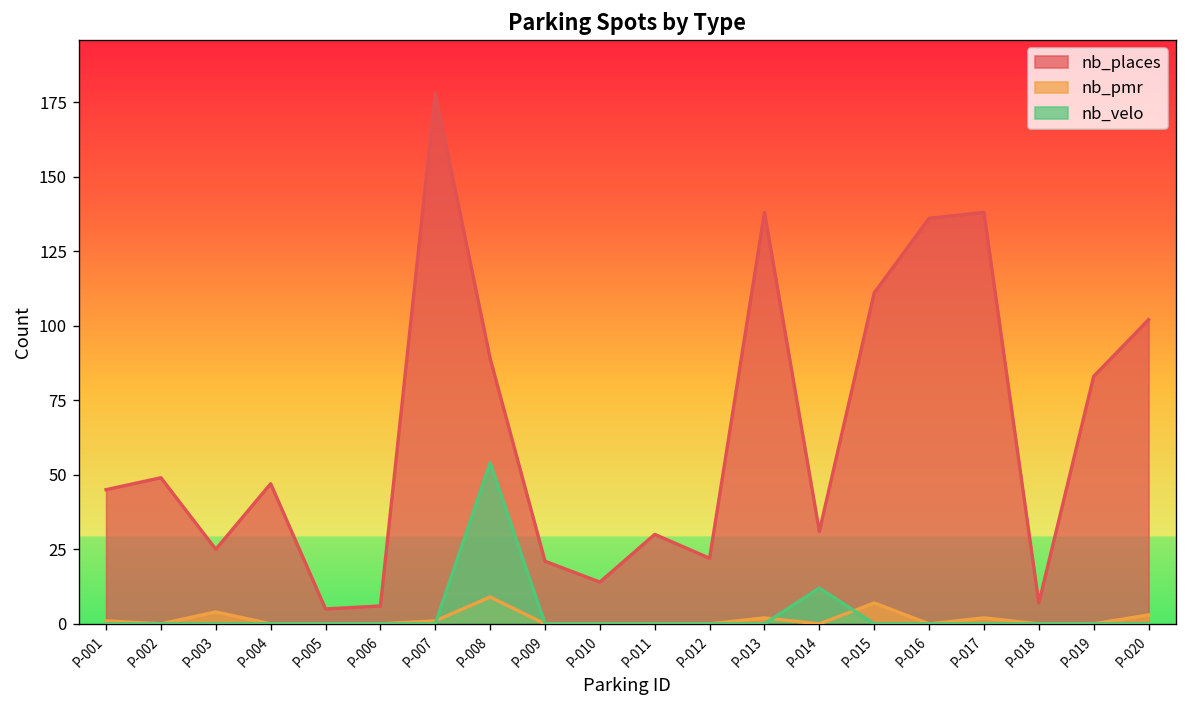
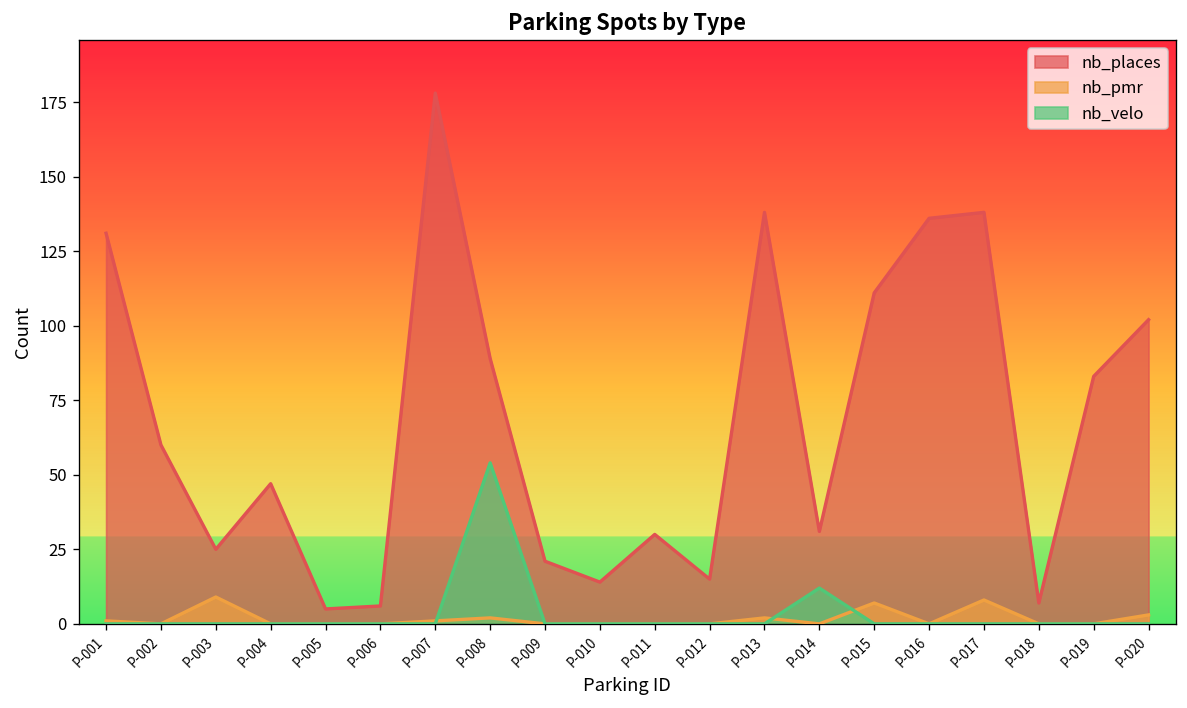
  {
    "nb_places": {
-     "P-001": 45,
-     "P-002": 49,
+     "P-001": 131,
+     "P-002": 60,
      "P-003": 25,
      "P-004": 47,
      "P-005": 5,
      "P-006": 6,
      "P-007": 178,
      "P-008": 89,
      "P-009": 21,
      "P-010": 14,
      "P-011": 30,
-     "P-012": 22,
+     "P-012": 15,
      "P-013": 138,
      "P-014": 31,
      "P-015": 111,
      "P-016": 136,
      "P-017": 138,
      "P-018": 7,
      "P-019": 83,
      "P-020": 102
    },
    "nb_pmr": {
-     "P-003": 4,
-     "P-008": 9,
+     "P-003": 9,
+     "P-008": 2,
      "P-013": 2,
      "P-014": 0,
      "P-015": 7,
-     "P-017": 2,
+     "P-017": 8,
      "P-020": 3
    },
    "nb_velo": {
      "P-003": 0,
      "P-008": 54,
      "P-013": 0,
      "P-014": 12,
      "P-015": 0,
      "P-017": 0,
      "P-020": 0
    }
  }
